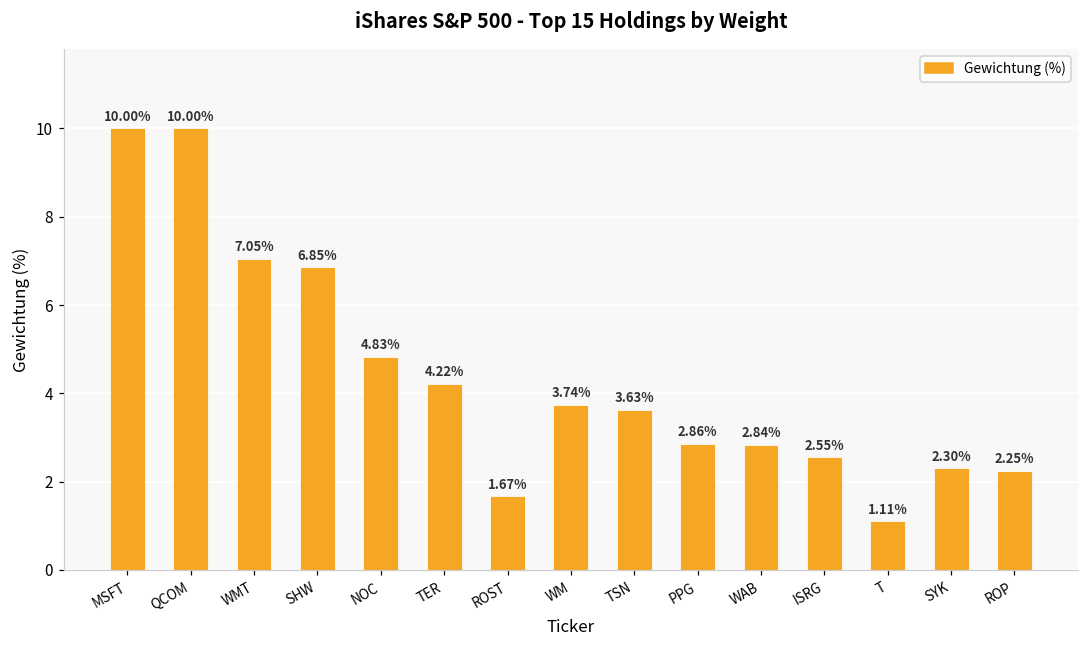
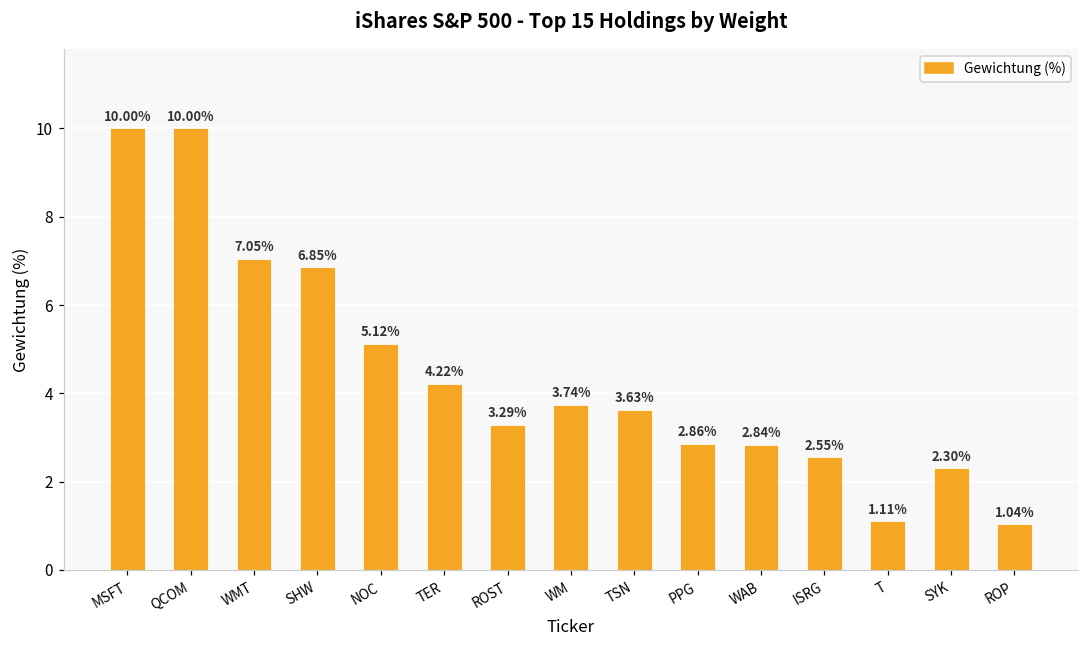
  {
    "MSFT": "10.00%",
    "QCOM": "10.00%",
    "WMT": "7.05%",
    "SHW": "6.85%",
-   "NOC": "4.83%",
+   "NOC": "5.12%",
    "TER": "4.22%",
-   "ROST": "1.67%",
+   "ROST": "3.29%",
    "WM": "3.74%",
    "TSN": "3.63%",
    "PPG": "2.86%",
    "WAB": "2.84%",
    "ISRG": "2.55%",
    "T": "1.11%",
    "SYK": "2.30%",
-   "ROP": "2.25%"
+   "ROP": "1.04%"
  }
